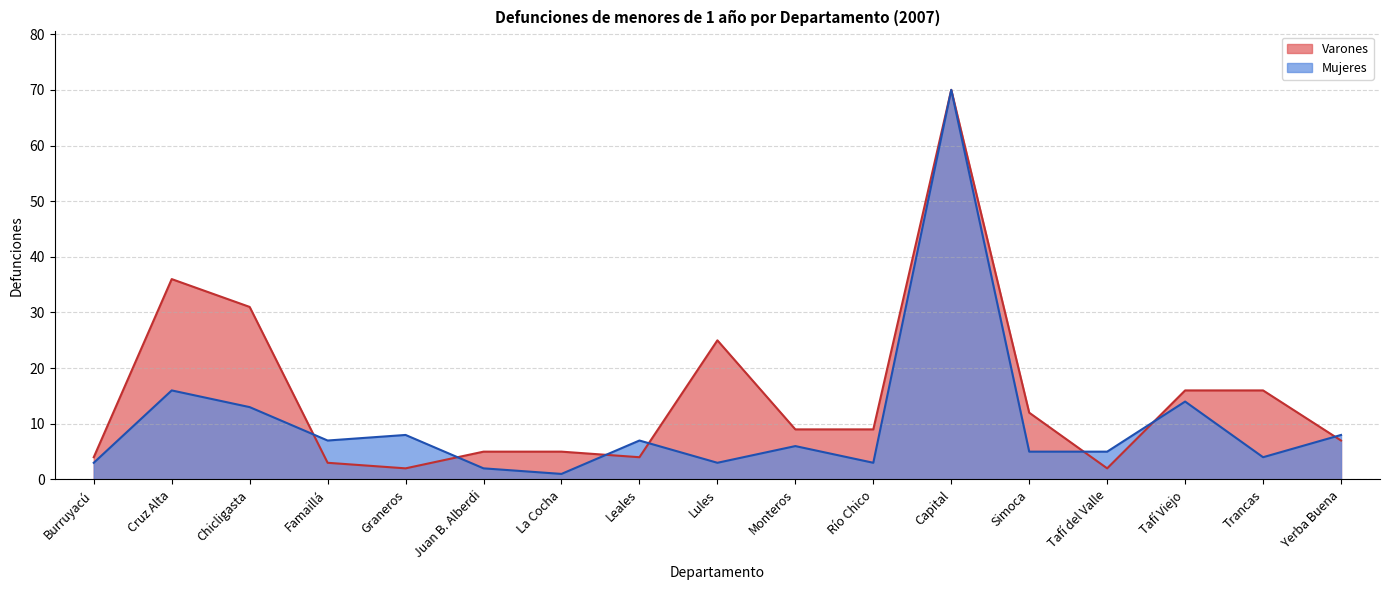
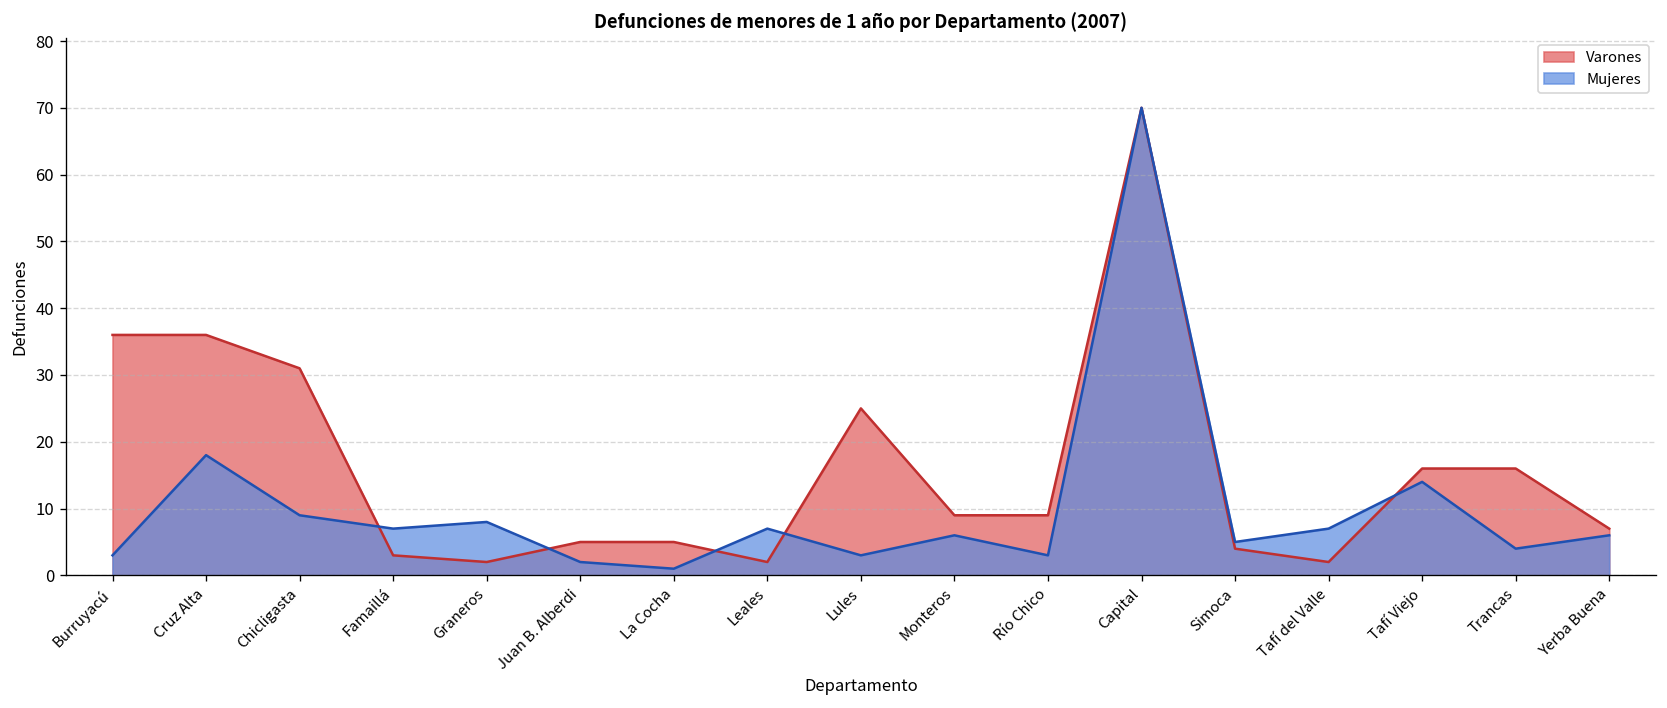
  {
    "Varones": {
-     "Burruyacú": 4,
+     "Burruyacú": 36,
      "Cruz Alta": 36,
      "Chicligasta": 31,
      "Famaillá": 3,
      "Graneros": 2,
      "Juan B. Alberdi": 5,
      "La Cocha": 5,
-     "Leales": 4,
+     "Leales": 2,
      "Lules": 25,
      "Monteros": 9,
      "Río Chico": 9,
-     "Simoca": 12,
+     "Simoca": 4,
      "Tafí del Valle": 2,
      "Tafí Viejo": 16,
      "Trancas": 16,
      "Yerba Buena": 7
    },
    "Mujeres": {
      "Burruyacú": 3,
-     "Cruz Alta": 16,
-     "Chicligasta": 13,
+     "Cruz Alta": 18,
+     "Chicligasta": 9,
      "Famaillá": 7,
      "Graneros": 8,
      "Juan B. Alberdi": 2,
      "La Cocha": 1,
      "Leales": 7,
      "Lules": 3,
      "Monteros": 6,
      "Río Chico": 3,
      "Simoca": 5,
-     "Tafí del Valle": 5,
+     "Tafí del Valle": 7,
      "Tafí Viejo": 14,
      "Trancas": 4,
-     "Yerba Buena": 8
+     "Yerba Buena": 6
    }
  }
